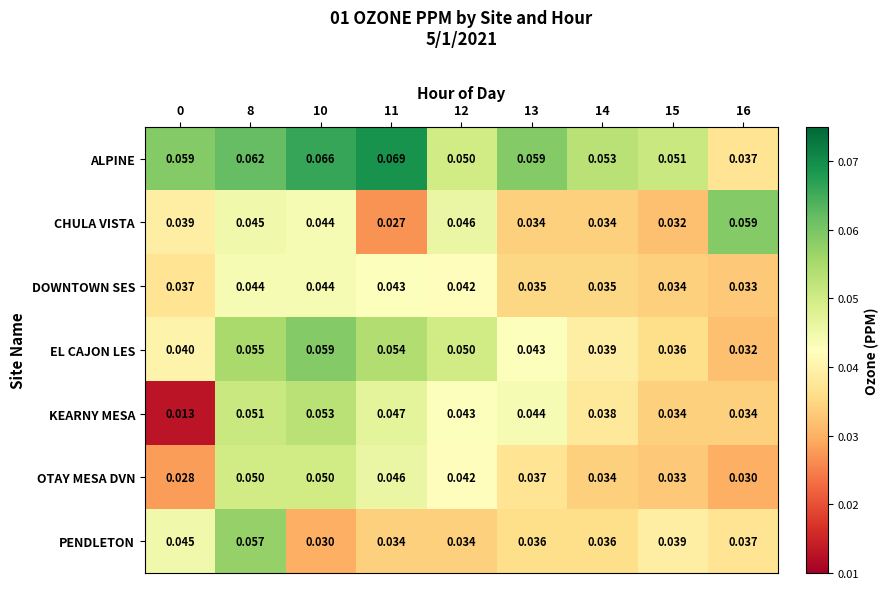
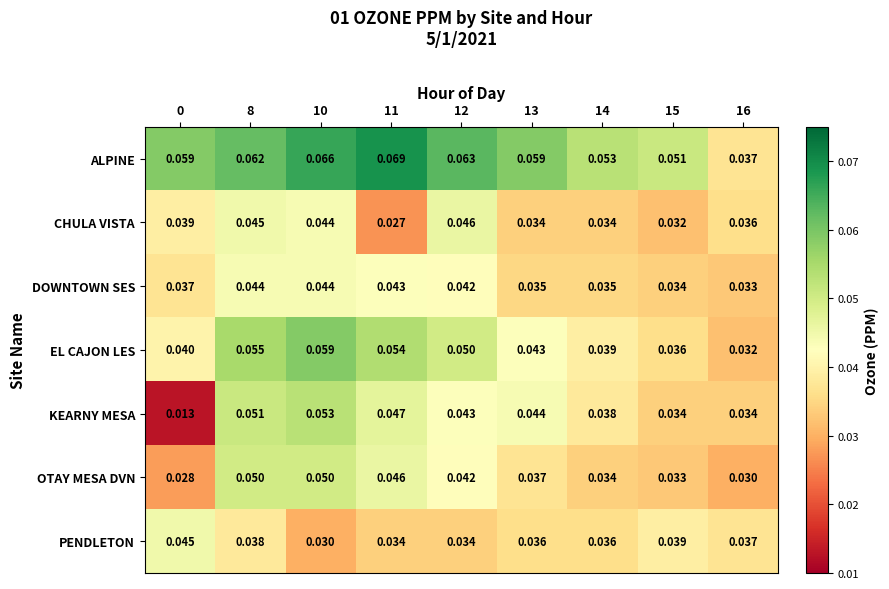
  {
    "ALPINE": {
      "0": 0.059,
      "8": 0.062,
      "10": 0.066,
      "11": 0.069,
-     "12": 0.050,
+     "12": 0.063,
      "13": 0.059,
      "14": 0.053,
      "15": 0.051,
      "16": 0.037
    },
    "CHULA VISTA": {
      "0": 0.039,
      "8": 0.045,
      "10": 0.044,
      "11": 0.027,
      "12": 0.046,
      "13": 0.034,
      "14": 0.034,
      "15": 0.032,
-     "16": 0.059
+     "16": 0.036
    },
    "DOWNTOWN SES": {
      "0": 0.037,
      "8": 0.044,
      "10": 0.044,
      "11": 0.043,
      "12": 0.042,
      "13": 0.035,
      "14": 0.035,
      "15": 0.034,
      "16": 0.033
    },
    "EL CAJON LES": {
      "0": 0.040,
      "8": 0.055,
      "10": 0.059,
      "11": 0.054,
      "12": 0.050,
      "13": 0.043,
      "14": 0.039,
      "15": 0.036,
      "16": 0.032
    },
    "KEARNY MESA": {
      "0": 0.013,
      "8": 0.051,
      "10": 0.053,
      "11": 0.047,
      "12": 0.043,
      "13": 0.044,
      "14": 0.038,
      "15": 0.034,
      "16": 0.034
    },
    "OTAY MESA DVN": {
      "0": 0.028,
      "8": 0.050,
      "10": 0.050,
      "11": 0.046,
      "12": 0.042,
      "13": 0.037,
      "14": 0.034,
      "15": 0.033,
      "16": 0.030
    },
    "PENDLETON": {
      "0": 0.045,
-     "8": 0.057,
+     "8": 0.038,
      "10": 0.030,
      "11": 0.034,
      "12": 0.034,
      "13": 0.036,
      "14": 0.036,
      "15": 0.039,
      "16": 0.037
    }
  }
